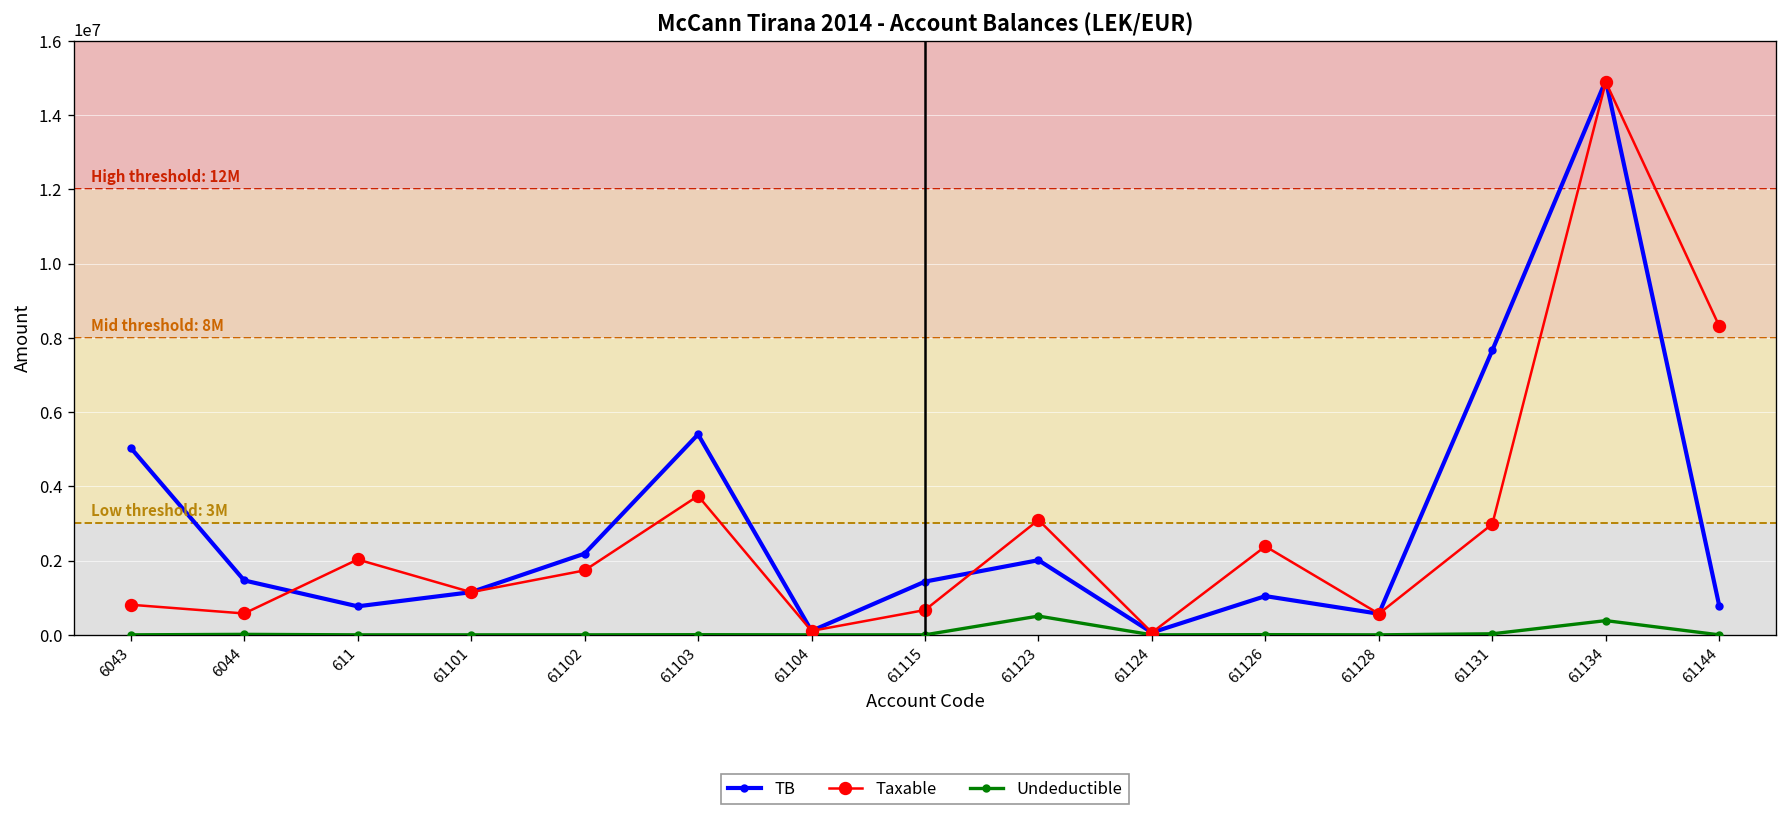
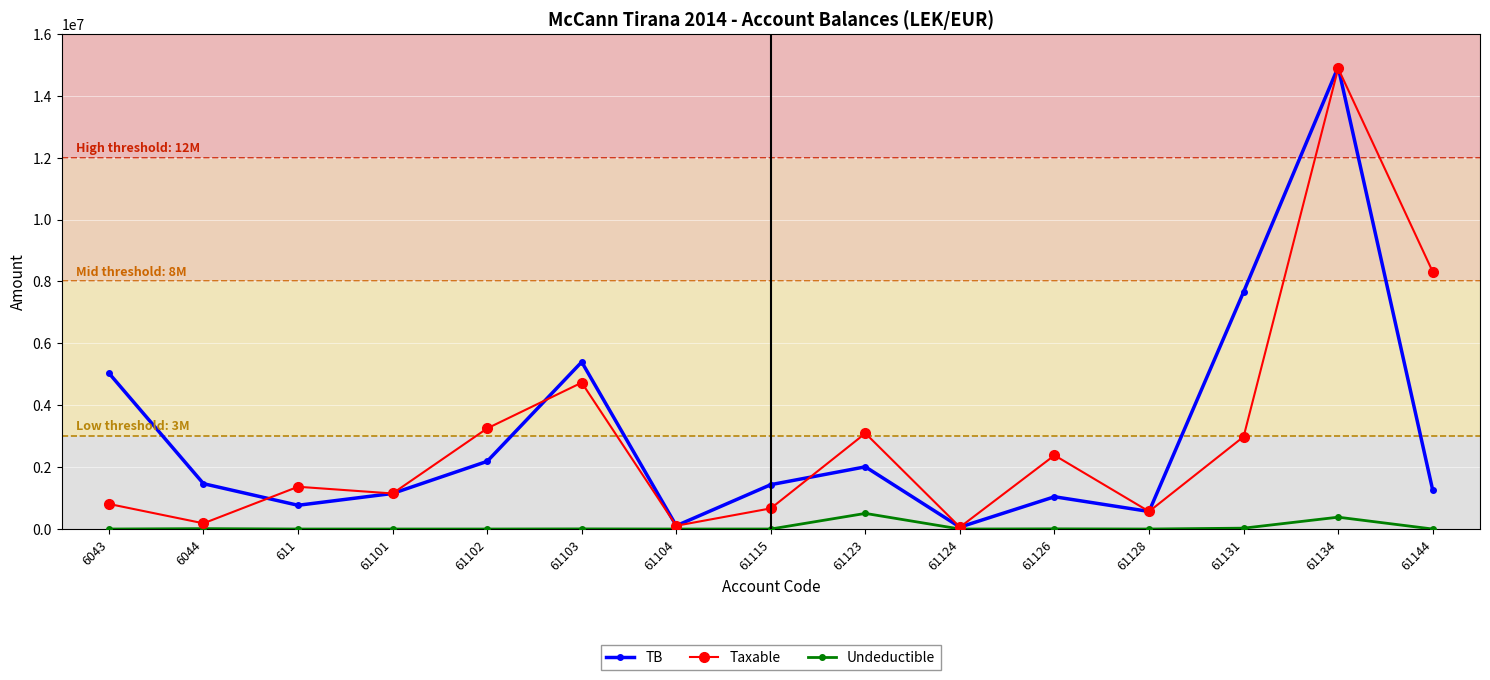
  {
    "TB": {
      "6043": 5000000,
      "6044": 1500000,
      "611": 800000,
      "61102": 2200000,
      "61103": 5400000,
      "61115": 1400000,
      "61123": 2000000,
      "61126": 1000000,
      "61131": 7700000,
-     "61144": 800000
+     "61144": 1300000
    },
    "Taxable": {
      "6043": 800000,
-     "6044": 600000,
-     "611": 2000000,
-     "61102": 1700000,
-     "61103": 3700000,
+     "6044": 200000,
+     "611": 1400000,
+     "61102": 3300000,
+     "61103": 4700000,
      "61115": 700000,
      "61123": 3100000,
      "61126": 2400000,
      "61131": 3000000,
      "61144": 8300000
    },
    "Undeductible": {
      "6043": 0,
      "6044": 0,
      "611": 0,
      "61101": 0,
      "61102": 0,
      "61103": 0,
      "61104": 0,
      "61115": 0,
      "61123": 500000,
      "61126": 0,
      "61128": 0,
      "61131": 0,
      "61134": 400000,
      "61144": 0
    }
  }
